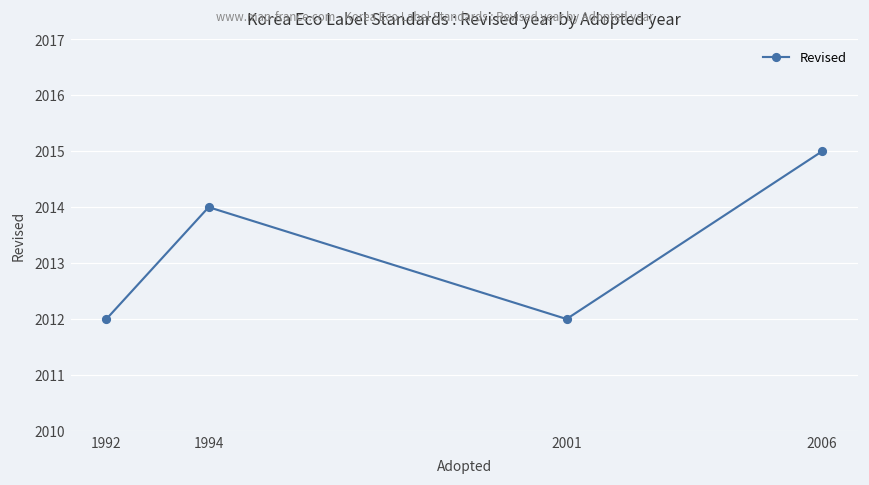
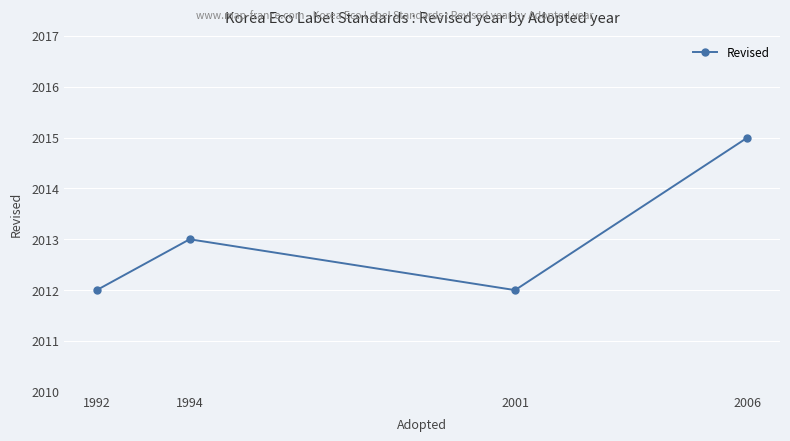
  {
    "1992": 2012,
-   "1994": 2014,
+   "1994": 2013,
    "2001": 2012,
    "2006": 2015
  }
